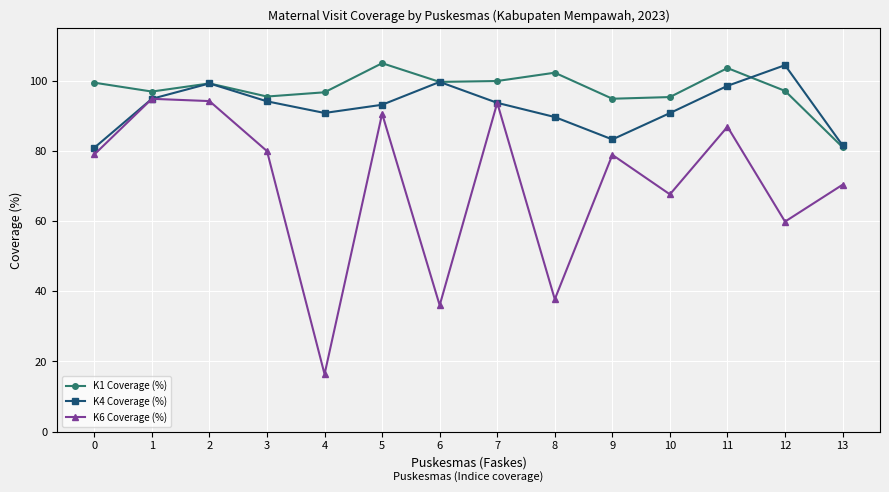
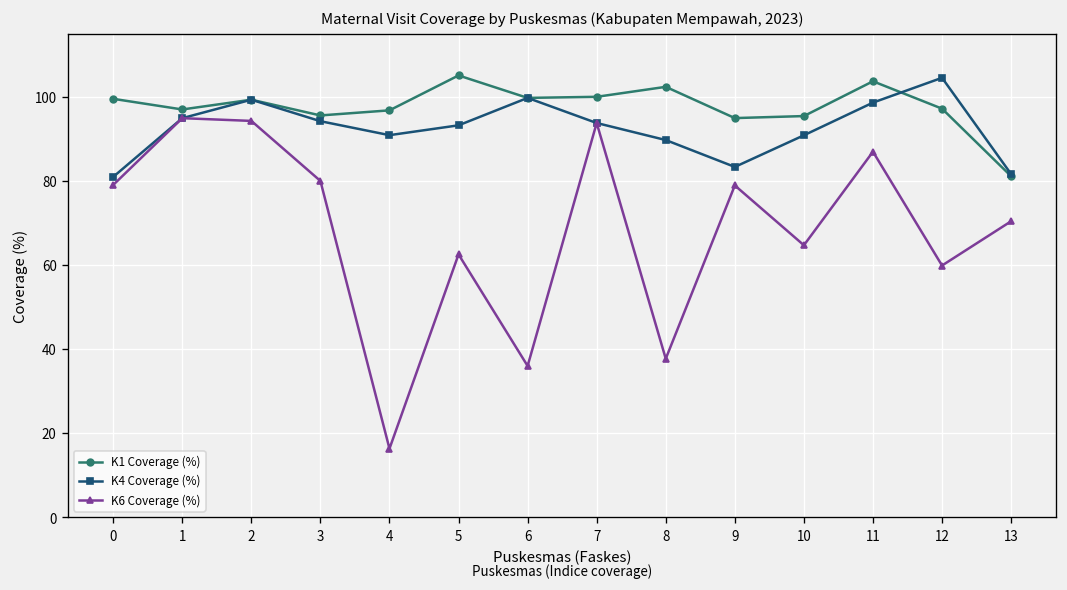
  {
    "K6 Coverage (%)": {
      "0": 79,
      "2": 94,
      "3": 80,
      "4": 16,
-     "5": 91,
+     "5": 63,
      "6": 36,
      "8": 38,
      "9": 79,
-     "10": 68,
+     "10": 65,
      "11": 87,
      "12": 60,
      "13": 70
    }
  }
